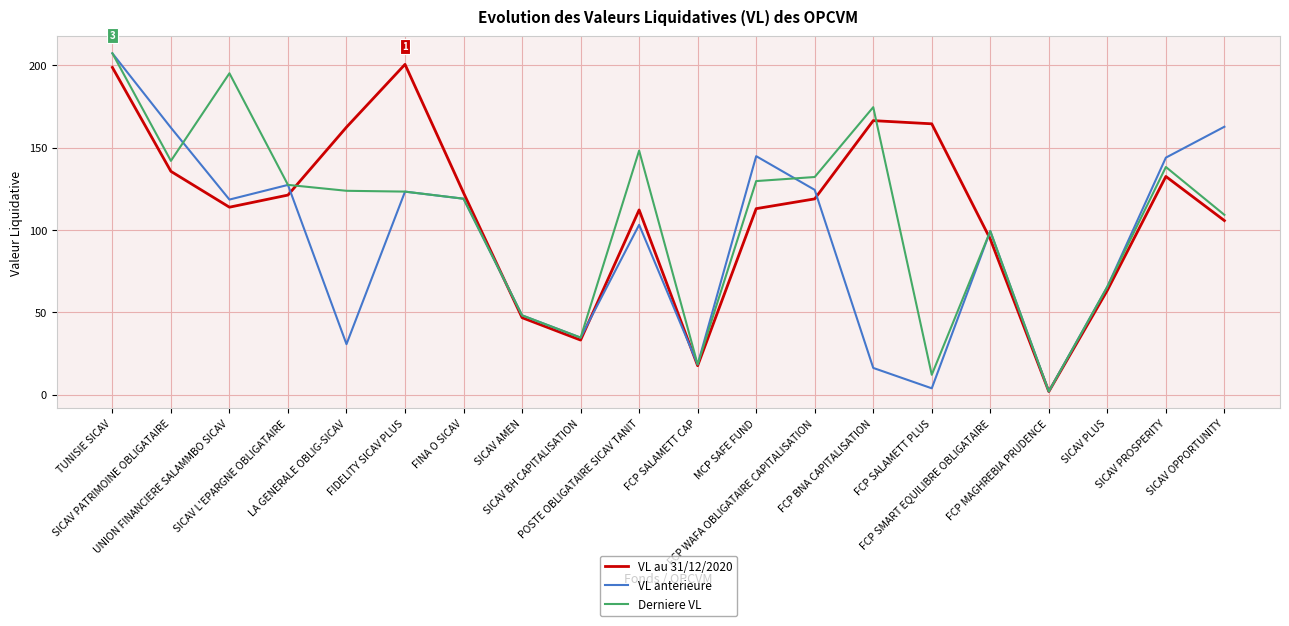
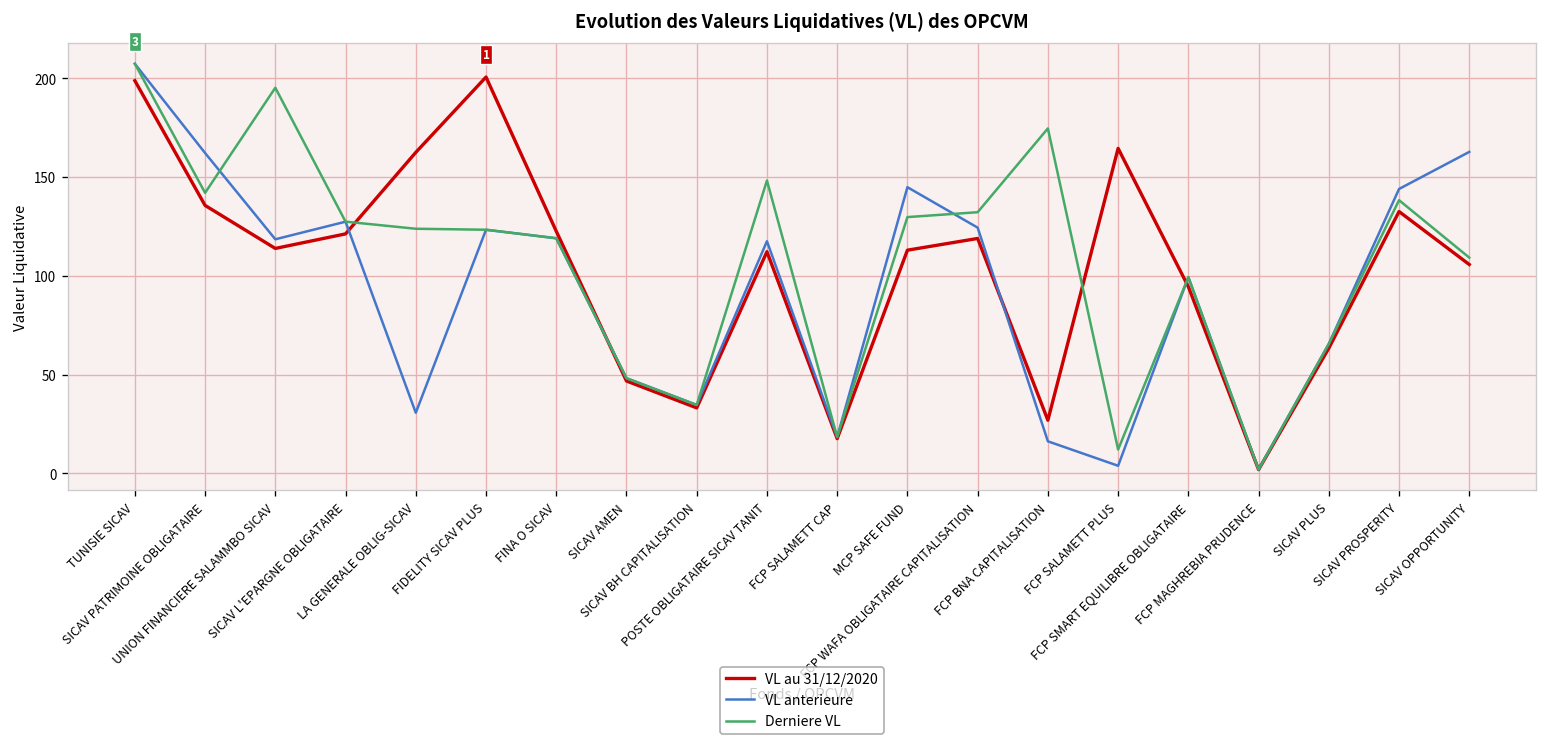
  {
    "VL au 31/12/2020": {
      "TUNISIE SICAV": 199,
      "SICAV PATRIMOINE OBLIGATAIRE": 136,
      "UNION FINANCIERE SALAMMBO SICAV": 114,
      "SICAV L'EPARGNE OBLIGATAIRE": 121,
      "LA GENERALE OBLIG-SICAV": 163,
      "FINA O SICAV": 123,
      "POSTE OBLIGATAIRE SICAV TANIT": 112,
      "MCP SAFE FUND": 113,
      "FCP WAFA OBLIGATAIRE CAPITALISATION": 119,
-     "FCP BNA CAPITALISATION": 166,
+     "FCP BNA CAPITALISATION": 27,
      "FCP SALAMETT PLUS": 165,
      "FCP SMART EQUILIBRE OBLIGATAIRE": 94,
      "SICAV PLUS": 63,
      "SICAV PROSPERITY": 133,
      "SICAV OPPORTUNITY": 106
    },
    "VL anterieure": {
      "SICAV PATRIMOINE OBLIGATAIRE": 162,
      "UNION FINANCIERE SALAMMBO SICAV": 119,
      "LA GENERALE OBLIG-SICAV": 31,
-     "POSTE OBLIGATAIRE SICAV TANIT": 103,
+     "POSTE OBLIGATAIRE SICAV TANIT": 118,
      "MCP SAFE FUND": 145,
      "FCP WAFA OBLIGATAIRE CAPITALISATION": 124,
      "FCP BNA CAPITALISATION": 16,
      "FCP SALAMETT PLUS": 4,
      "SICAV PROSPERITY": 144,
      "SICAV OPPORTUNITY": 163
    },
    "Derniere VL": {
      "SICAV PATRIMOINE OBLIGATAIRE": 142,
      "UNION FINANCIERE SALAMMBO SICAV": 195,
      "LA GENERALE OBLIG-SICAV": 124,
      "POSTE OBLIGATAIRE SICAV TANIT": 148,
      "MCP SAFE FUND": 130,
      "FCP WAFA OBLIGATAIRE CAPITALISATION": 132,
      "FCP BNA CAPITALISATION": 175,
      "FCP SALAMETT PLUS": 12,
      "SICAV PROSPERITY": 138,
      "SICAV OPPORTUNITY": 109
    }
  }
